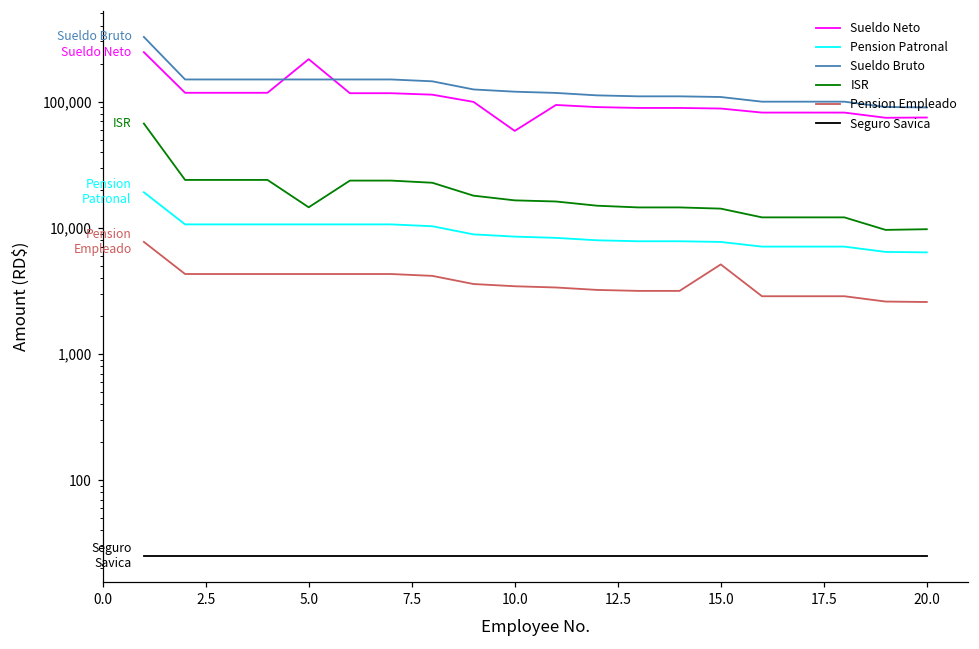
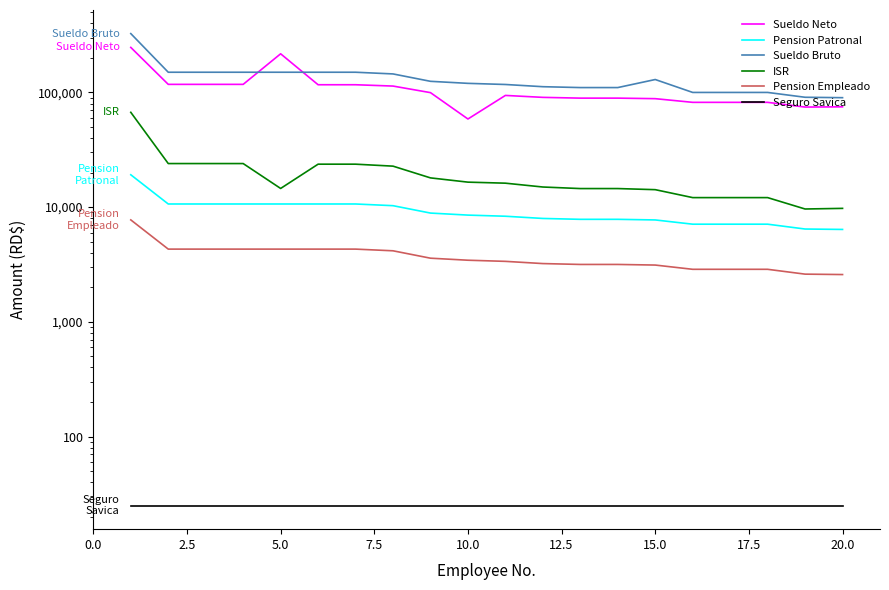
  {
    "Sueldo Neto": {
      "5.0": "220,000",
      "10.0": "60,000",
      "15.0": "90,000",
      "20.0": "70,000"
    },
    "Pension Patronal": {
      "5.0": "11,000",
      "10.0": "9,000",
      "15.0": "8,000",
      "20.0": "6,000"
    },
    "Sueldo Bruto": {
      "5.0": "150,000",
      "10.0": "120,000",
-     "15.0": "110,000",
+     "15.0": "130,000",
      "20.0": "90,000"
    },
    "ISR": {
      "5.0": "15,000",
      "10.0": "17,000",
      "15.0": "14,000",
      "20.0": "10,000"
    },
    "Pension Empleado": {
      "5.0": "4,300",
      "10.0": "3,400",
-     "15.0": "5,000",
+     "15.0": "3,100",
      "20.0": "2,600"
    },
    "Seguro Savica": {
      "5.0": "25",
      "10.0": "25",
      "15.0": "25",
      "20.0": "25"
    }
  }
